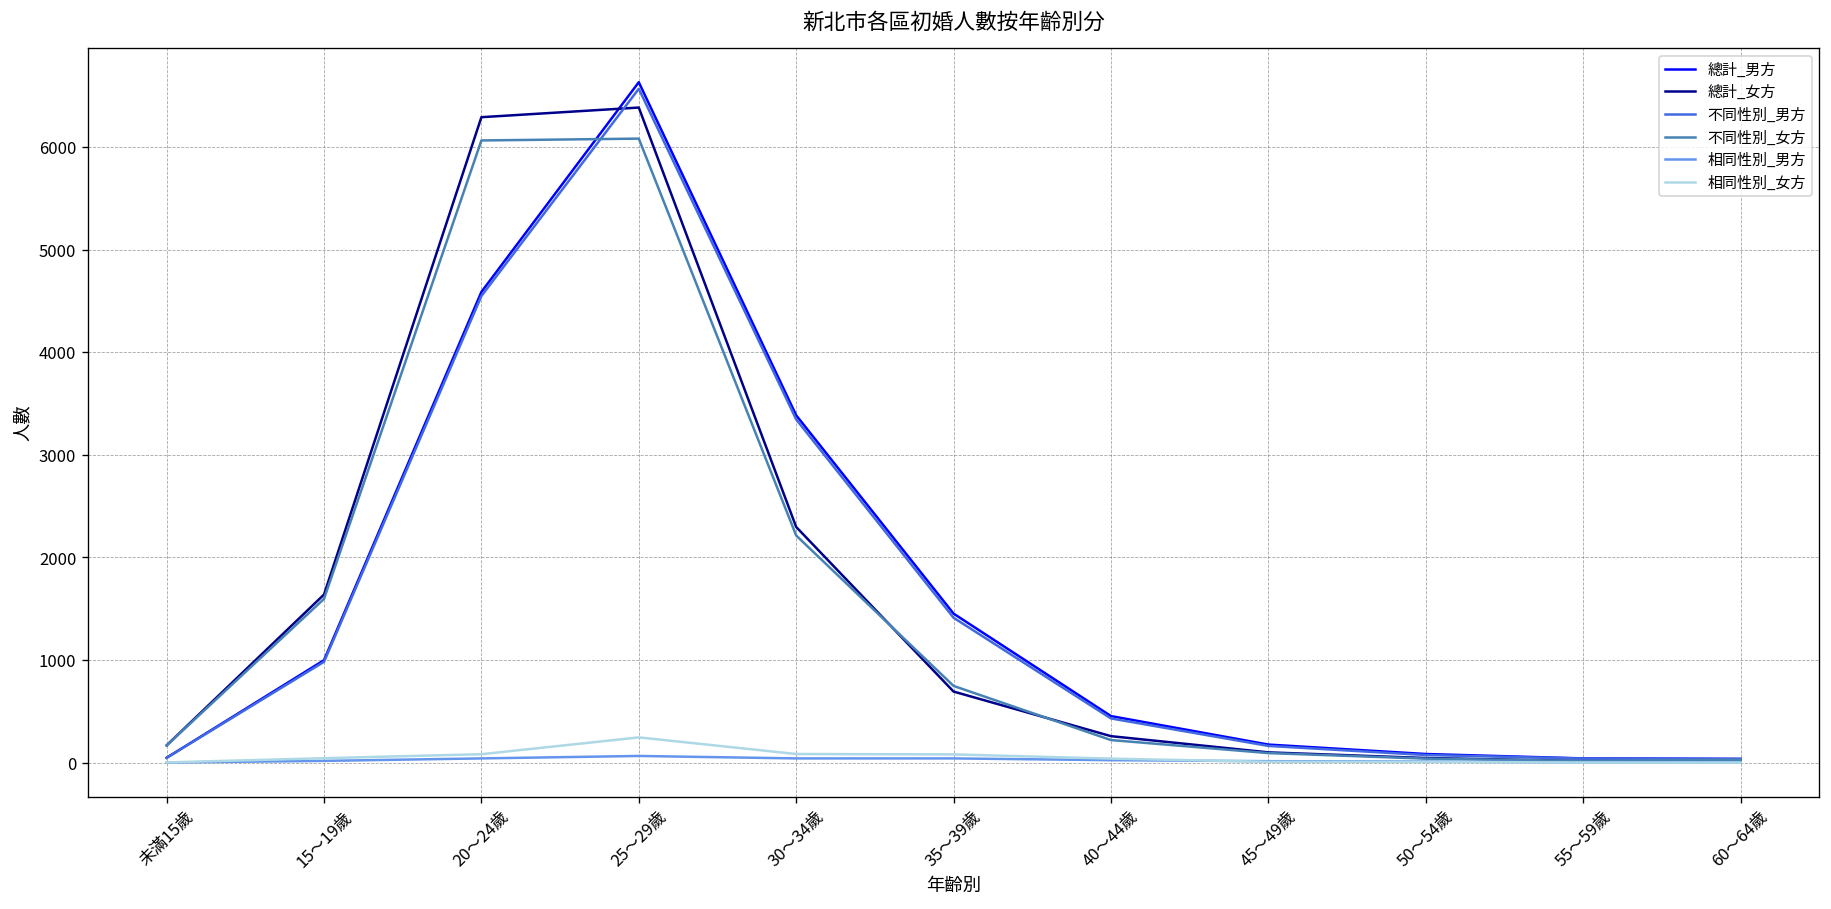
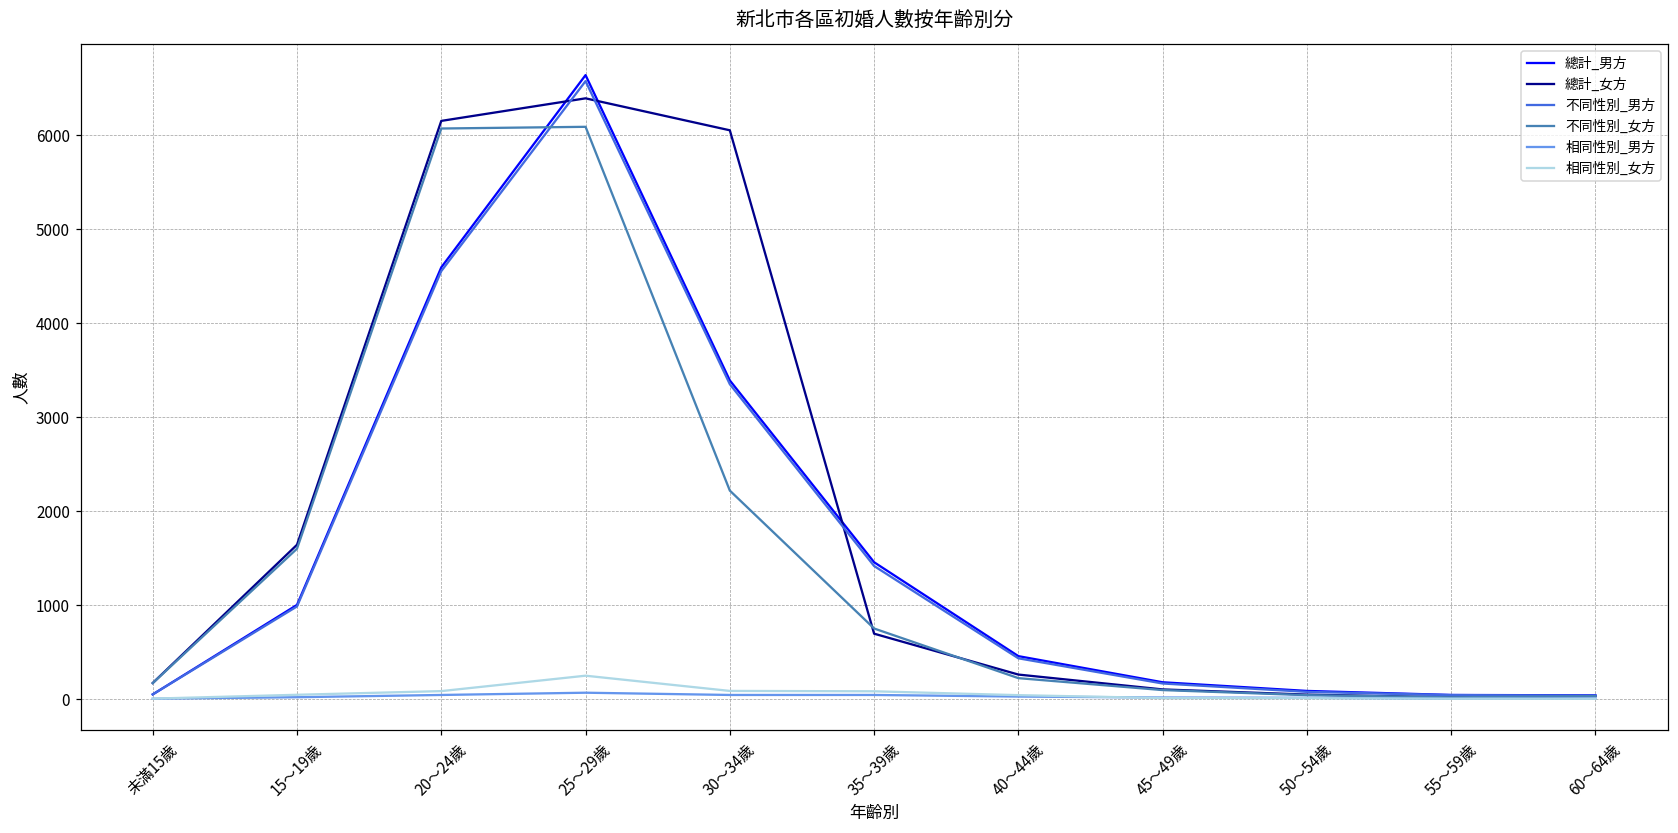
  {
    "總計_男方": {
      "20～24歲": 4600,
      "25～29歲": 6600,
      "30～34歲": 3400,
      "35～39歲": 1500
    },
    "總計_女方": {
      "15～19歲": 1600,
-     "20～24歲": 6300,
+     "20～24歲": 6100,
      "25～29歲": 6400,
-     "30～34歲": 2300,
+     "30～34歲": 6000,
      "35～39歲": 700,
      "40～44歲": 300
    },
    "相同性別_女方": {
      "20～24歲": 100,
      "25～29歲": 200,
      "30～34歲": 100,
      "35～39歲": 100
    }
  }
